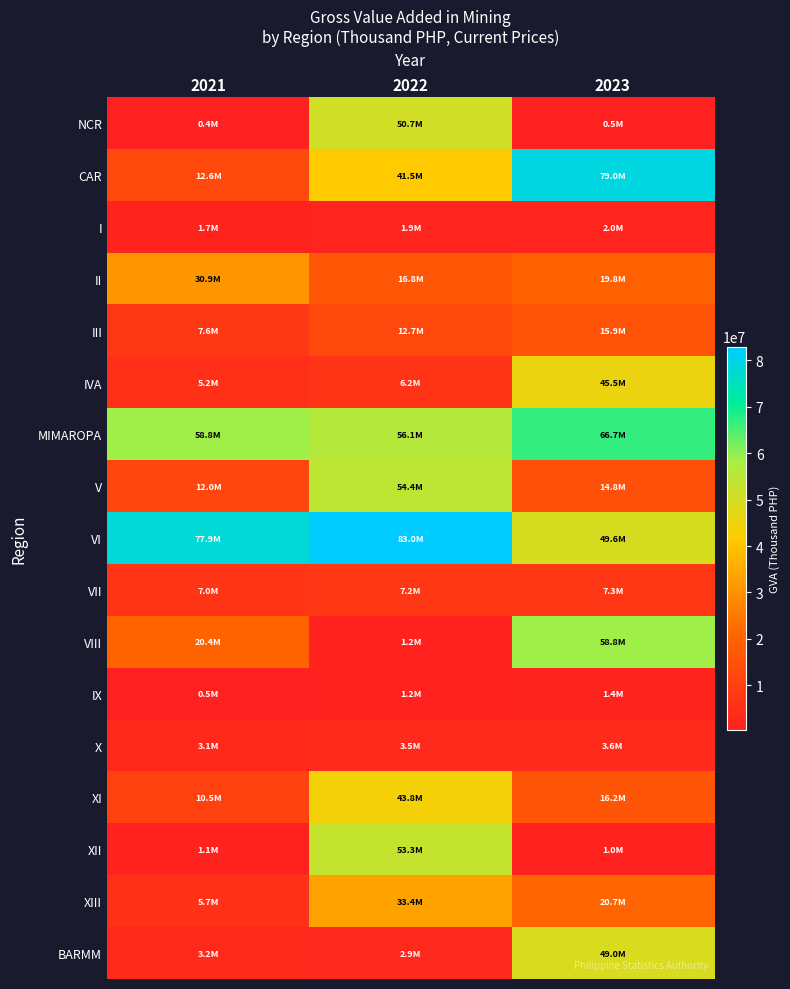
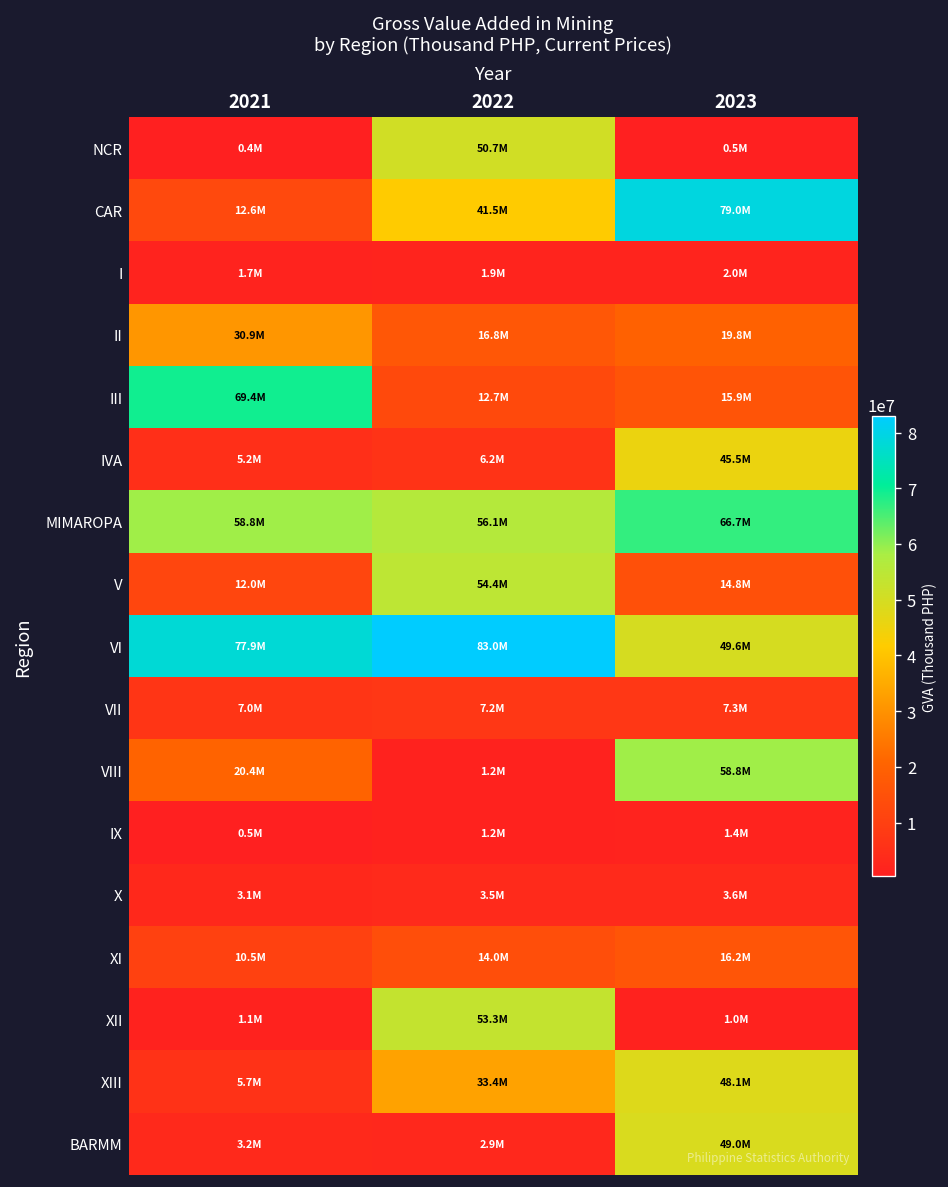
  {
    "NCR": {
      "2021": "0.4M",
      "2022": "50.7M",
      "2023": "0.5M"
    },
    "CAR": {
      "2021": "12.6M",
      "2022": "41.5M",
      "2023": "79.0M"
    },
    "I": {
      "2021": "1.7M",
      "2022": "1.9M",
      "2023": "2.0M"
    },
    "II": {
      "2021": "30.9M",
      "2022": "16.8M",
      "2023": "19.8M"
    },
    "III": {
-     "2021": "7.6M",
+     "2021": "69.4M",
      "2022": "12.7M",
      "2023": "15.9M"
    },
    "IVA": {
      "2021": "5.2M",
      "2022": "6.2M",
      "2023": "45.5M"
    },
    "MIMAROPA": {
      "2021": "58.8M",
      "2022": "56.1M",
      "2023": "66.7M"
    },
    "V": {
      "2021": "12.0M",
      "2022": "54.4M",
      "2023": "14.8M"
    },
    "VI": {
      "2021": "77.9M",
      "2022": "83.0M",
      "2023": "49.6M"
    },
    "VII": {
      "2021": "7.0M",
      "2022": "7.2M",
      "2023": "7.3M"
    },
    "VIII": {
      "2021": "20.4M",
      "2022": "1.2M",
      "2023": "58.8M"
    },
    "IX": {
      "2021": "0.5M",
      "2022": "1.2M",
      "2023": "1.4M"
    },
    "X": {
      "2021": "3.1M",
      "2022": "3.5M",
      "2023": "3.6M"
    },
    "XI": {
      "2021": "10.5M",
-     "2022": "43.8M",
+     "2022": "14.0M",
      "2023": "16.2M"
    },
    "XII": {
      "2021": "1.1M",
      "2022": "53.3M",
      "2023": "1.0M"
    },
    "XIII": {
      "2021": "5.7M",
      "2022": "33.4M",
-     "2023": "20.7M"
+     "2023": "48.1M"
    },
    "BARMM": {
      "2021": "3.2M",
      "2022": "2.9M"
    }
  }
